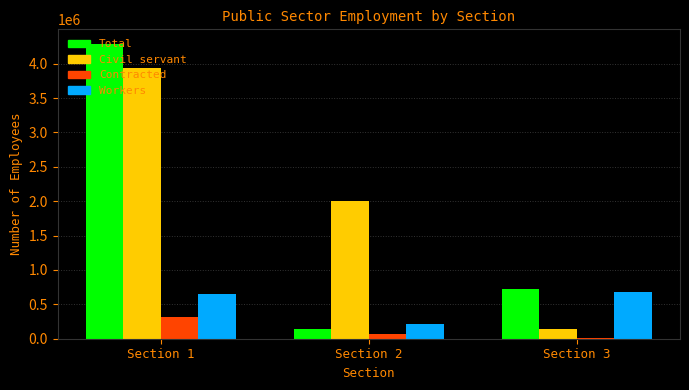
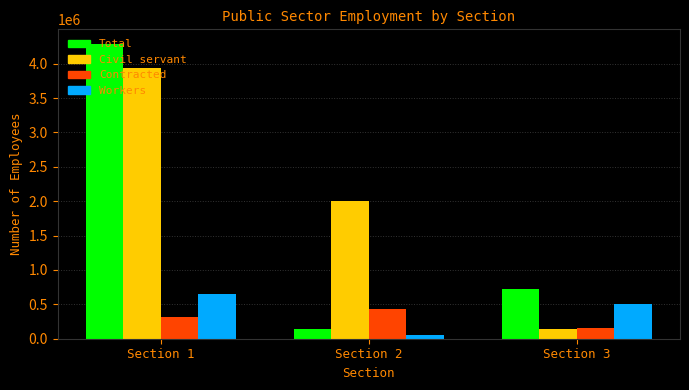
  {
    "Total": {
      "Section 1": 4300000,
      "Section 2": 100000,
      "Section 3": 700000
    },
    "Civil servant": {
      "Section 1": 3900000,
      "Section 2": 2000000,
      "Section 3": 100000
    },
    "Contracted": {
      "Section 1": 300000,
-     "Section 2": 100000,
-     "Section 3": 0
+     "Section 2": 400000,
+     "Section 3": 200000
    },
    "Workers": {
      "Section 1": 600000,
-     "Section 2": 200000,
-     "Section 3": 700000
+     "Section 2": 100000,
+     "Section 3": 500000
    }
  }
